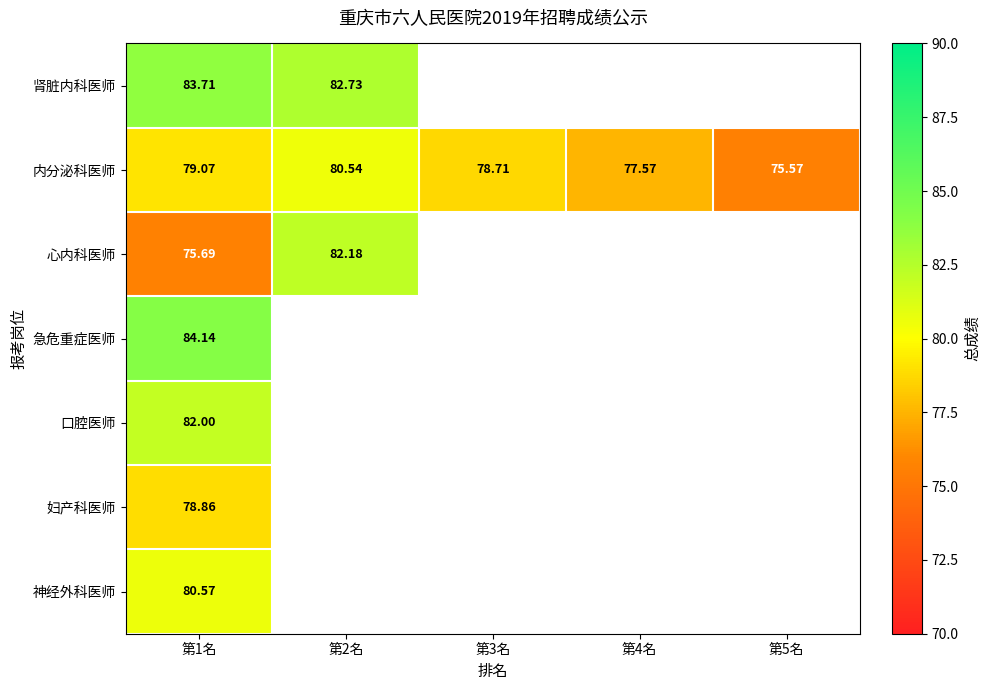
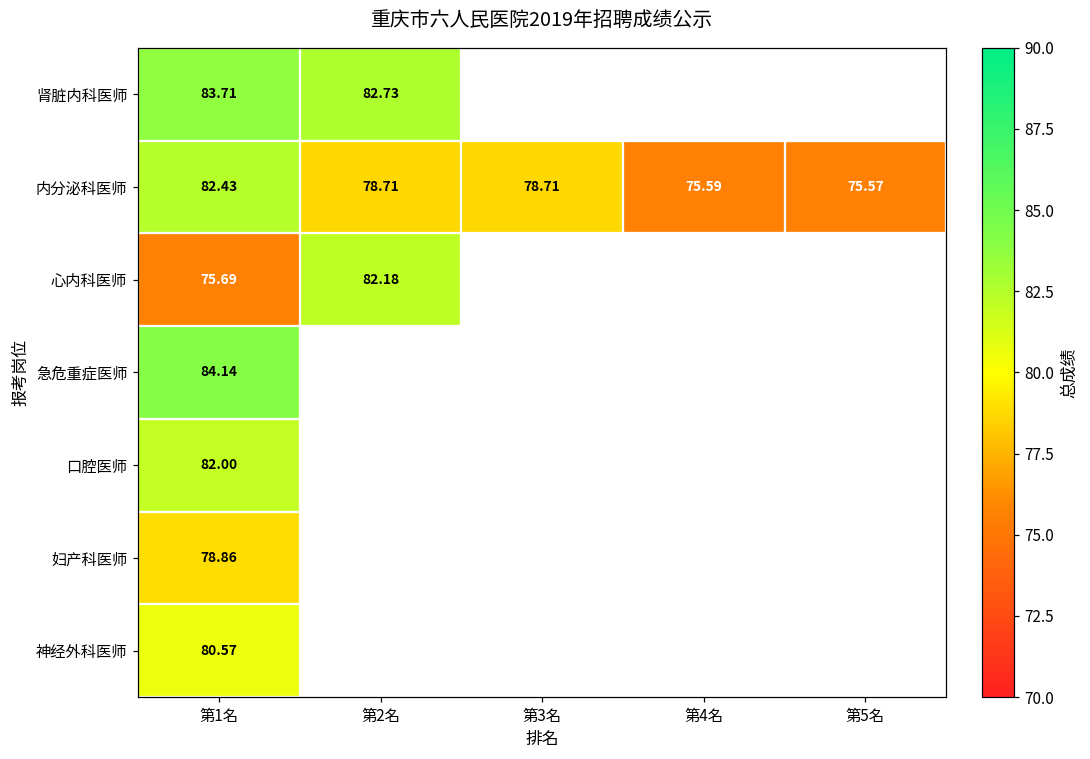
  {
    "肾脏内科医师": {
      "第1名": 83.71,
      "第2名": 82.73
    },
    "内分泌科医师": {
-     "第1名": 79.07,
-     "第2名": 80.54,
+     "第1名": 82.43,
+     "第2名": 78.71,
      "第3名": 78.71,
-     "第4名": 77.57,
+     "第4名": 75.59,
      "第5名": 75.57
    },
    "心内科医师": {
      "第1名": 75.69,
      "第2名": 82.18
    },
    "急危重症医师": {
      "第1名": 84.14
    },
    "口腔医师": {
      "第1名": 82.00
    },
    "妇产科医师": {
      "第1名": 78.86
    },
    "神经外科医师": {
      "第1名": 80.57
    }
  }
